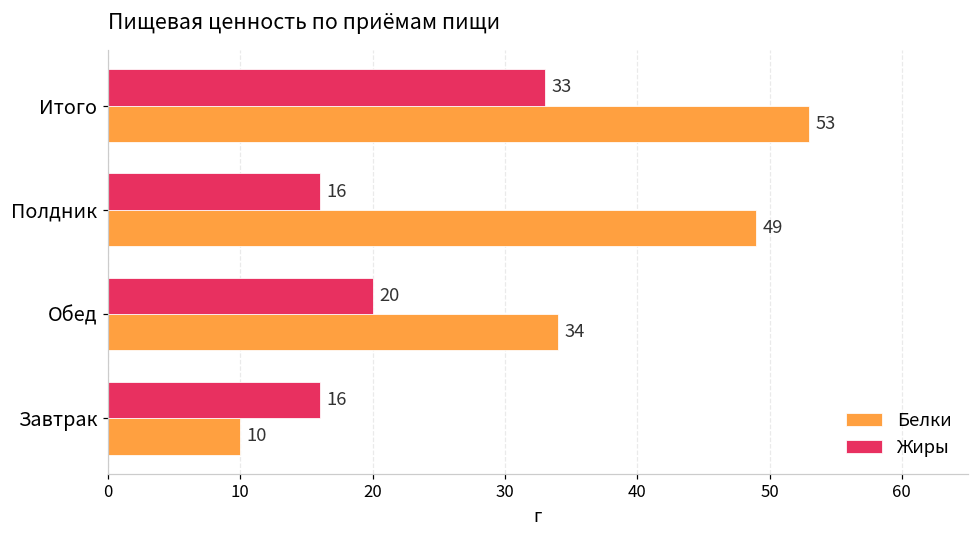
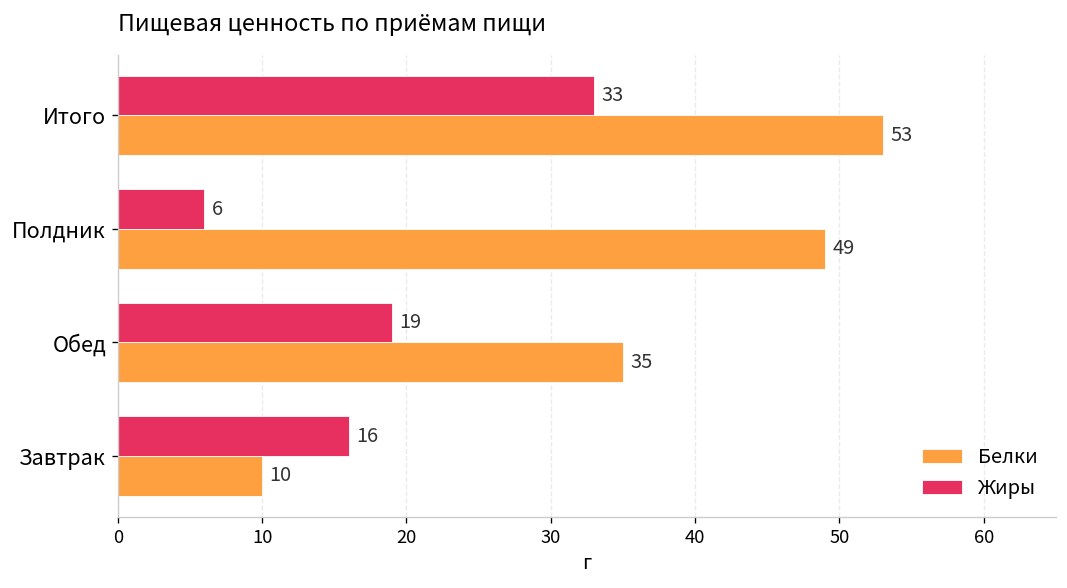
  {
    "Белки": {
      "Итого": 53,
      "Полдник": 49,
-     "Обед": 34,
+     "Обед": 35,
      "Завтрак": 10
    },
    "Жиры": {
      "Итого": 33,
-     "Полдник": 16,
-     "Обед": 20,
+     "Полдник": 6,
+     "Обед": 19,
      "Завтрак": 16
    }
  }
